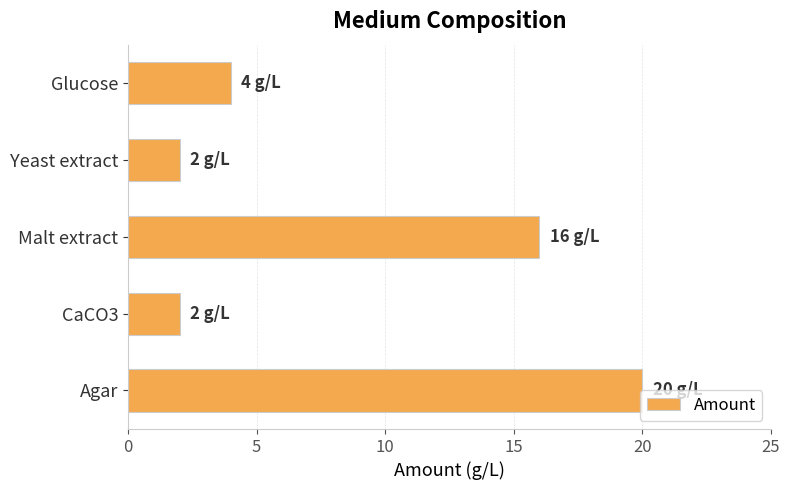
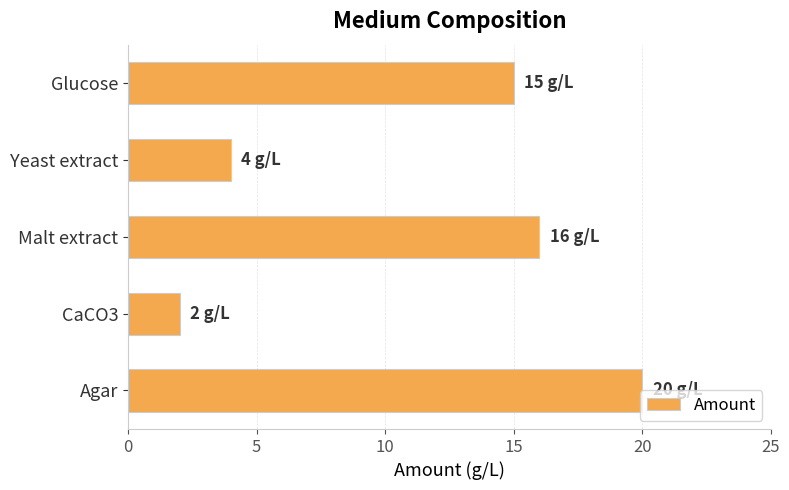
  {
-   "Glucose": 4,
-   "Yeast extract": 2,
+   "Glucose": 15,
+   "Yeast extract": 4,
    "Malt extract": 16,
    "CaCO3": 2
  }
